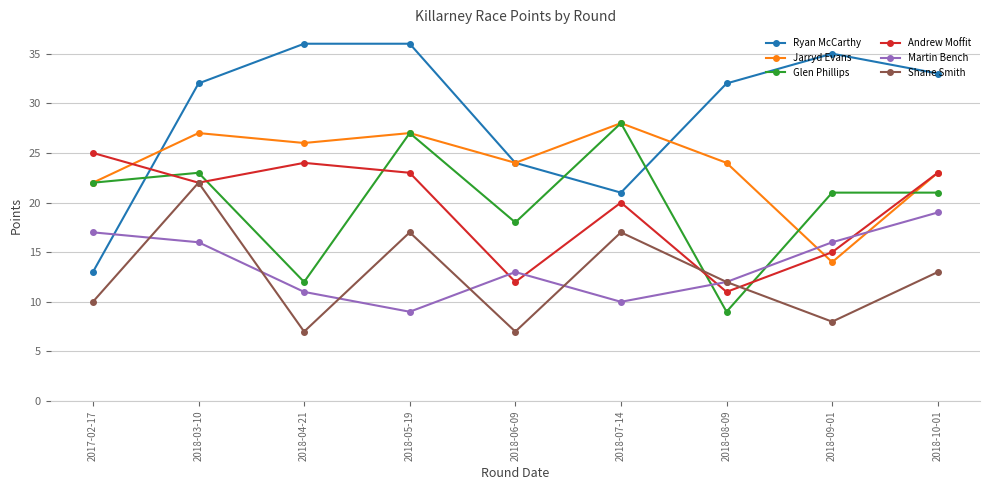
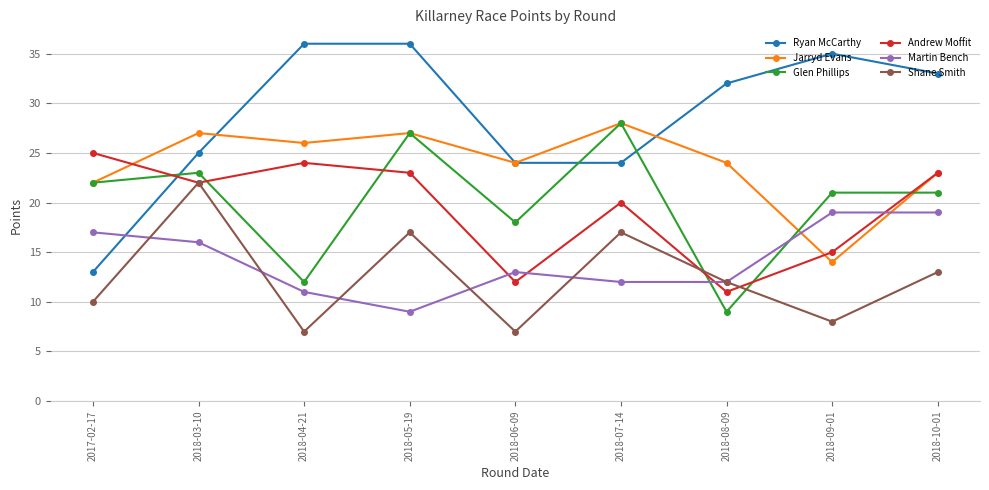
  {
    "Ryan McCarthy": {
      "2017-02-17": 13,
-     "2018-03-10": 32,
+     "2018-03-10": 25,
      "2018-04-21": 36,
      "2018-05-19": 36,
-     "2018-07-14": 21,
+     "2018-07-14": 24,
      "2018-08-09": 32,
      "2018-09-01": 35,
      "2018-10-01": 33
    },
    "Jarryd Evans": {
      "2018-03-10": 27,
      "2018-04-21": 26,
      "2018-08-09": 24,
      "2018-09-01": 14
    },
    "Glen Phillips": {
      "2018-03-10": 23,
      "2018-04-21": 12,
      "2018-06-09": 18,
      "2018-08-09": 9,
      "2018-09-01": 21,
      "2018-10-01": 21
    },
    "Andrew Moffit": {
      "2017-02-17": 25,
      "2018-04-21": 24,
      "2018-05-19": 23,
      "2018-06-09": 12,
      "2018-07-14": 20,
      "2018-08-09": 11,
      "2018-09-01": 15
    },
    "Martin Bench": {
      "2017-02-17": 17,
      "2018-03-10": 16,
      "2018-04-21": 11,
      "2018-05-19": 9,
      "2018-06-09": 13,
-     "2018-07-14": 10,
-     "2018-09-01": 16,
+     "2018-07-14": 12,
+     "2018-09-01": 19,
      "2018-10-01": 19
    },
    "Shane Smith": {
      "2017-02-17": 10,
      "2018-04-21": 7,
      "2018-05-19": 17,
      "2018-06-09": 7,
      "2018-07-14": 17,
      "2018-09-01": 8,
      "2018-10-01": 13
    }
  }
